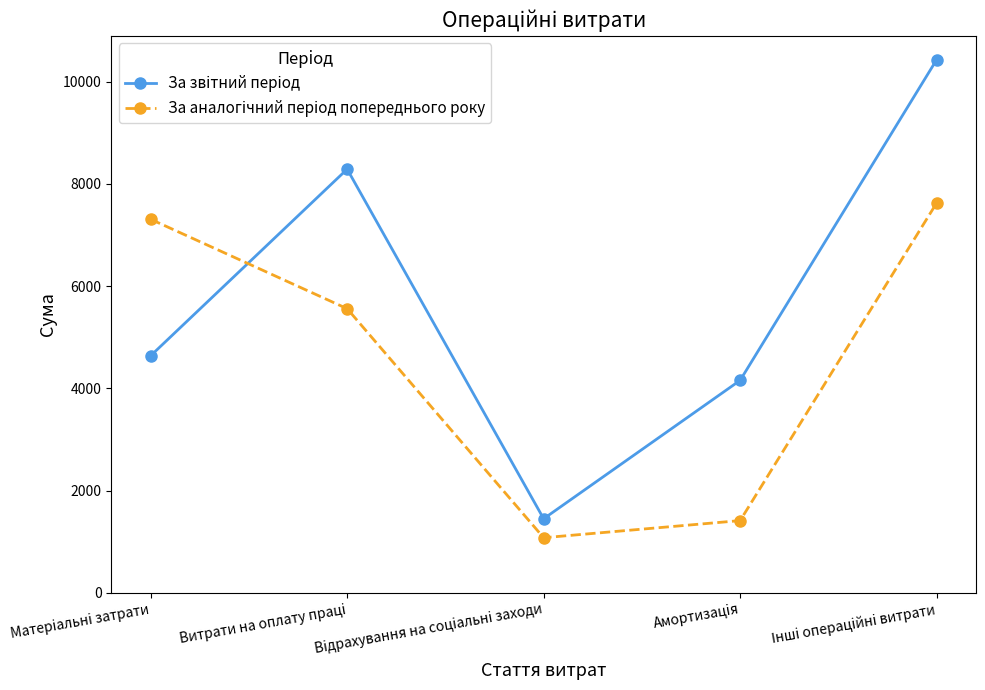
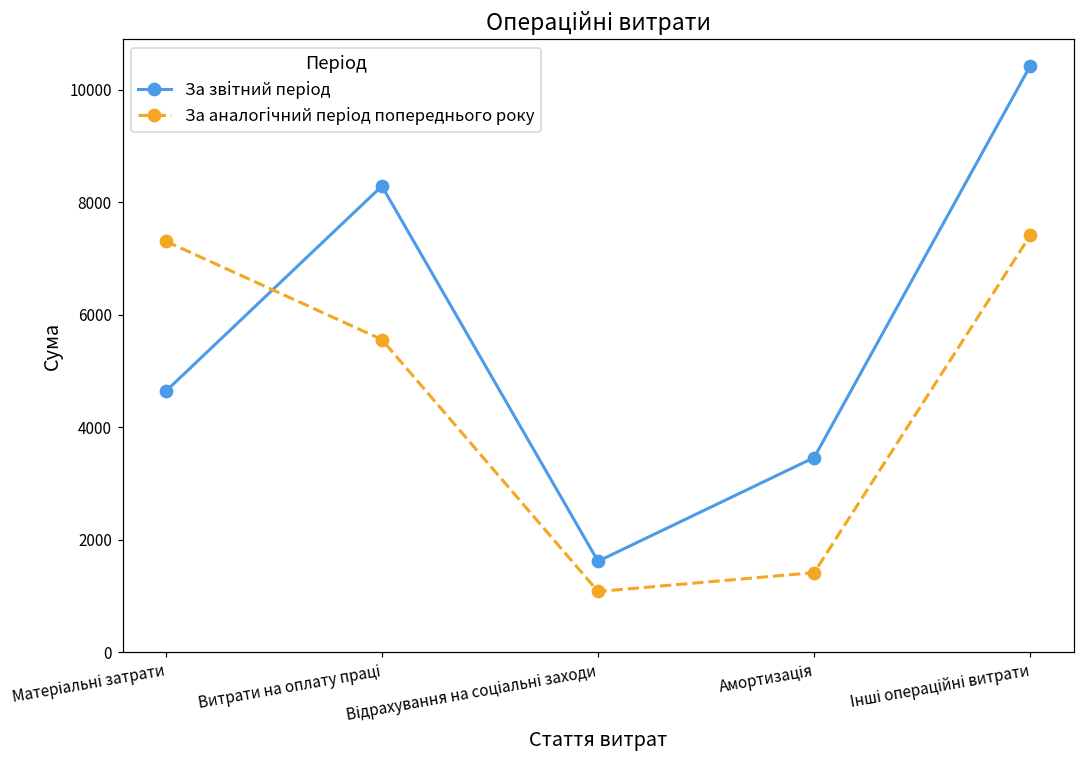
  {
    "За звітний період": {
      "Матеріальні затрати": 4600,
      "Витрати на оплату праці": 8300,
-     "Відрахування на соціальні заходи": 1400,
-     "Амортизація": 4200,
+     "Відрахування на соціальні заходи": 1600,
+     "Амортизація": 3500,
      "Інші операційні витрати": 10400
    },
    "За аналогічний період попереднього року": {
      "Матеріальні затрати": 7300,
      "Витрати на оплату праці": 5600,
      "Відрахування на соціальні заходи": 1100,
      "Амортизація": 1400,
-     "Інші операційні витрати": 7600
+     "Інші операційні витрати": 7400
    }
  }
